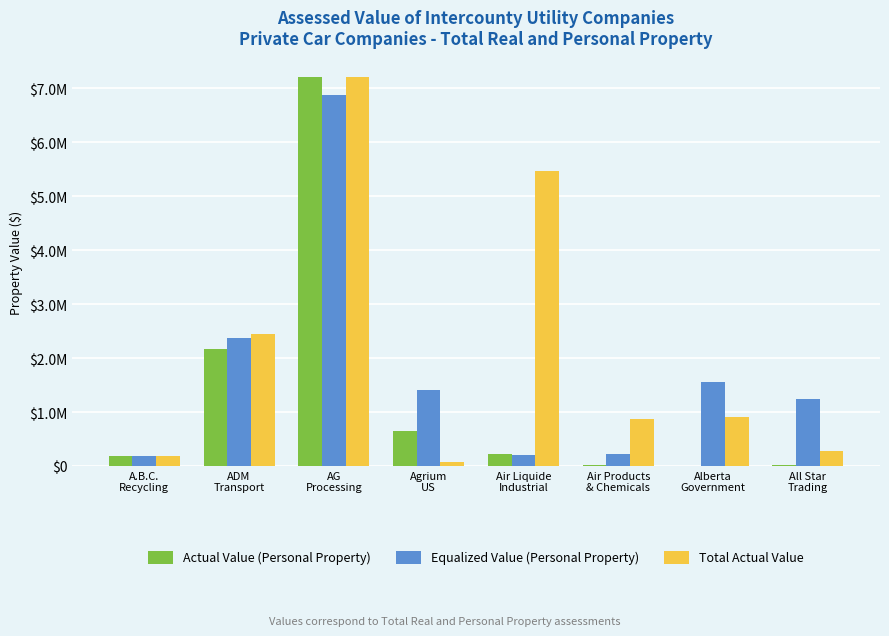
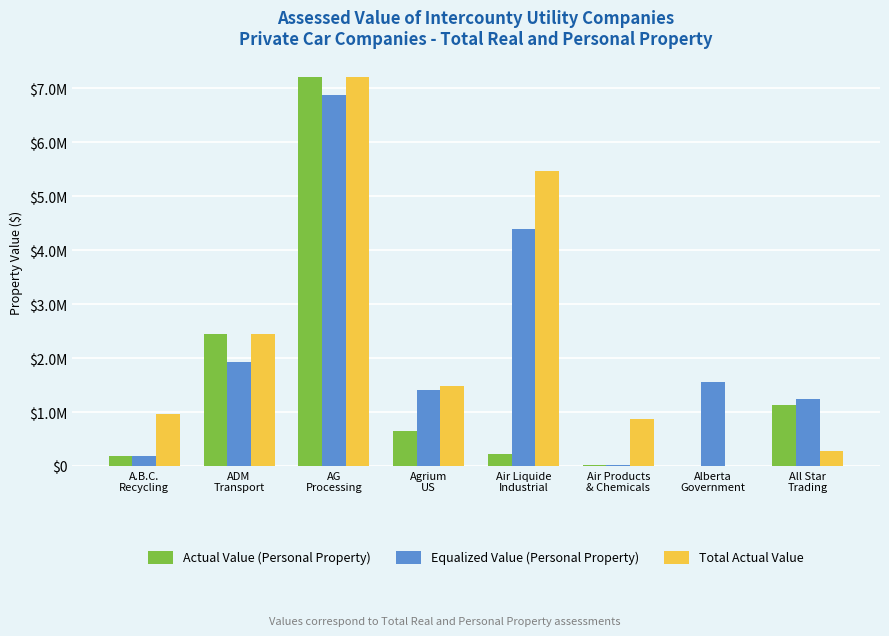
  {
    "Actual Value (Personal Property)": {
      "A.B.C. Recycling": "$200000",
-     "ADM Transport": "$2200000",
+     "ADM Transport": "$2500000",
      "AG Processing": "$7200000",
      "Agrium US": "$700000",
      "Air Liquide Industrial": "$200000",
-     "All Star Trading": "$0"
+     "All Star Trading": "$1100000"
    },
    "Equalized Value (Personal Property)": {
      "A.B.C. Recycling": "$200000",
-     "ADM Transport": "$2400000",
+     "ADM Transport": "$1900000",
      "AG Processing": "$6900000",
      "Agrium US": "$1400000",
-     "Air Liquide Industrial": "$200000",
-     "Air Products & Chemicals": "$200000",
+     "Air Liquide Industrial": "$4400000",
+     "Air Products & Chemicals": "$0",
      "Alberta Government": "$1600000",
      "All Star Trading": "$1200000"
    },
    "Total Actual Value": {
-     "A.B.C. Recycling": "$200000",
+     "A.B.C. Recycling": "$1000000",
      "ADM Transport": "$2500000",
      "AG Processing": "$7200000",
-     "Agrium US": "$100000",
+     "Agrium US": "$1500000",
      "Air Liquide Industrial": "$5500000",
      "Air Products & Chemicals": "$900000",
-     "Alberta Government": "$900000",
+     "Alberta Government": "$0",
      "All Star Trading": "$300000"
    }
  }
